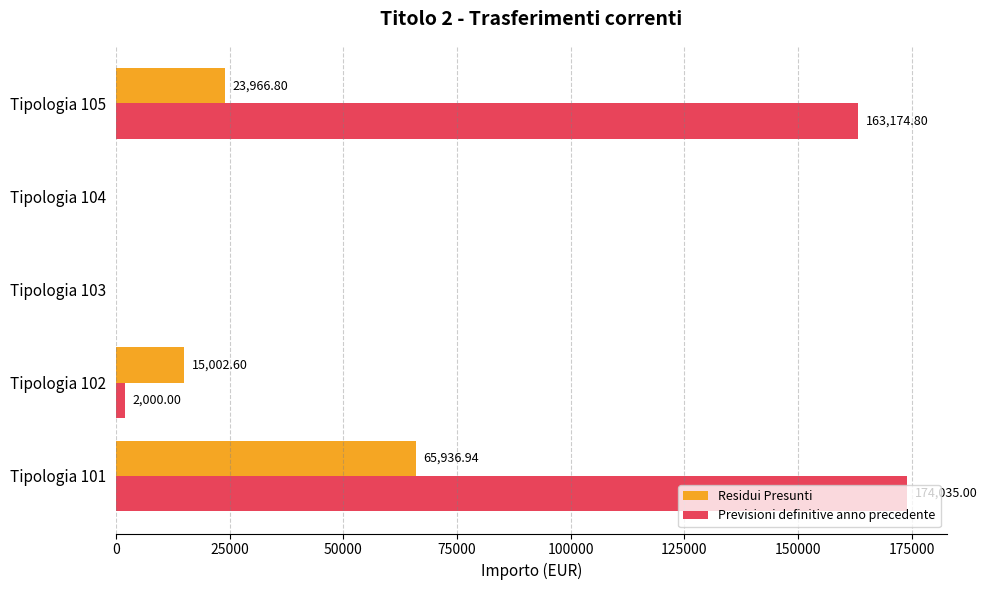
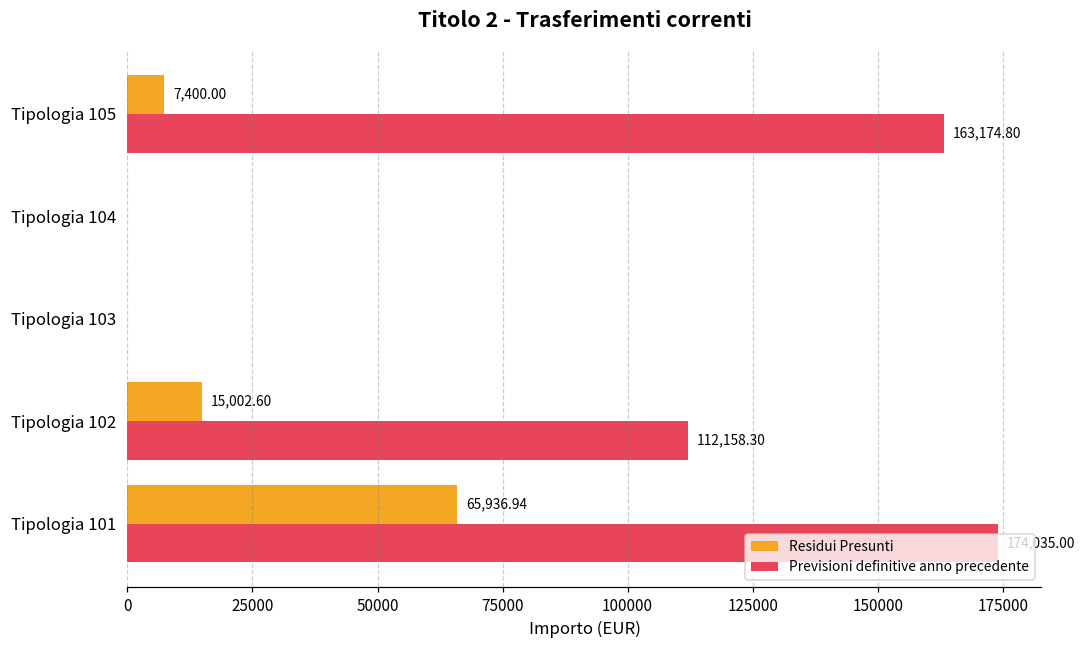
  {
    "Residui Presunti": {
-     "Tipologia 105": "23,966.80",
+     "Tipologia 105": "7,400.00",
      "Tipologia 102": "15,002.60",
      "Tipologia 101": "65,936.94"
    },
    "Previsioni definitive anno precedente": {
      "Tipologia 105": "163,174.80",
-     "Tipologia 102": "2,000.00"
+     "Tipologia 102": "112,158.30"
    }
  }
